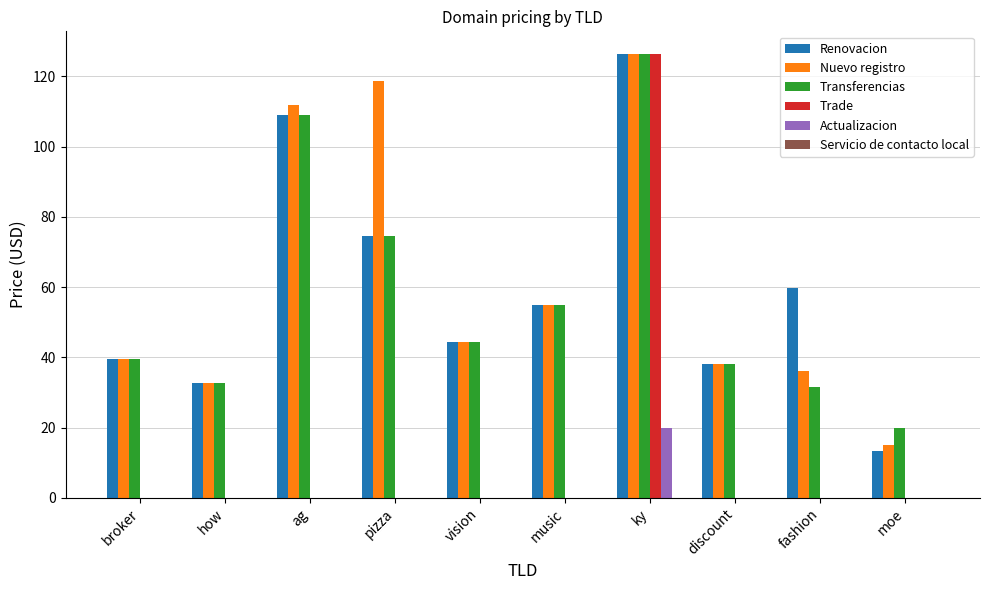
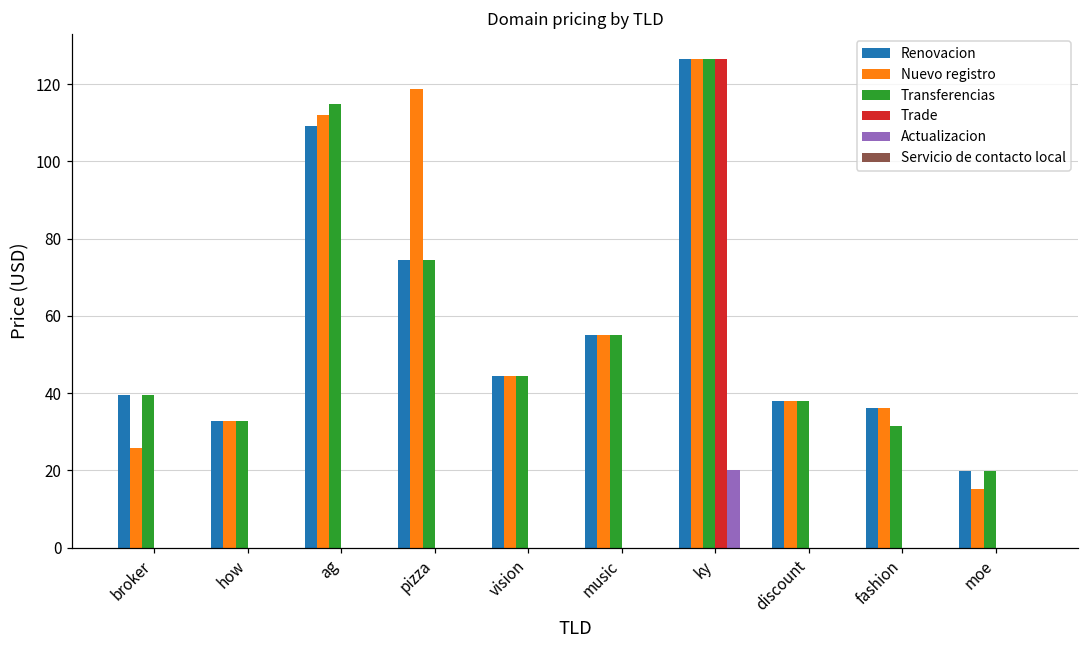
  {
    "Renovacion": {
      "broker": 40,
      "how": 33,
      "ag": 109,
      "pizza": 75,
      "vision": 45,
      "music": 55,
      "ky": 127,
      "discount": 38,
-     "fashion": 60,
-     "moe": 13
+     "fashion": 36,
+     "moe": 20
    },
    "Nuevo registro": {
-     "broker": 40,
+     "broker": 26,
      "how": 33,
      "ag": 112,
      "pizza": 119,
      "vision": 45,
      "music": 55,
      "ky": 127,
      "discount": 38,
      "fashion": 36,
      "moe": 15
    },
    "Transferencias": {
      "broker": 40,
      "how": 33,
-     "ag": 109,
+     "ag": 115,
      "pizza": 75,
      "vision": 45,
      "music": 55,
      "ky": 127,
      "discount": 38,
      "fashion": 32,
      "moe": 20
    },
    "Trade": {
      "broker": 0,
      "how": 0,
      "ag": 0,
      "pizza": 0,
      "vision": 0,
      "music": 0,
      "ky": 127,
      "discount": 0,
      "fashion": 0,
      "moe": 0
    },
    "Actualizacion": {
      "broker": 0,
      "how": 0,
      "ag": 0,
      "pizza": 0,
      "vision": 0,
      "music": 0,
      "ky": 20,
      "discount": 0,
      "fashion": 0,
      "moe": 0
    },
    "Servicio de contacto local": {
      "broker": 0,
      "how": 0,
      "ag": 0,
      "pizza": 0,
      "vision": 0,
      "music": 0,
      "ky": 0,
      "discount": 0,
      "fashion": 0,
      "moe": 0
    }
  }
